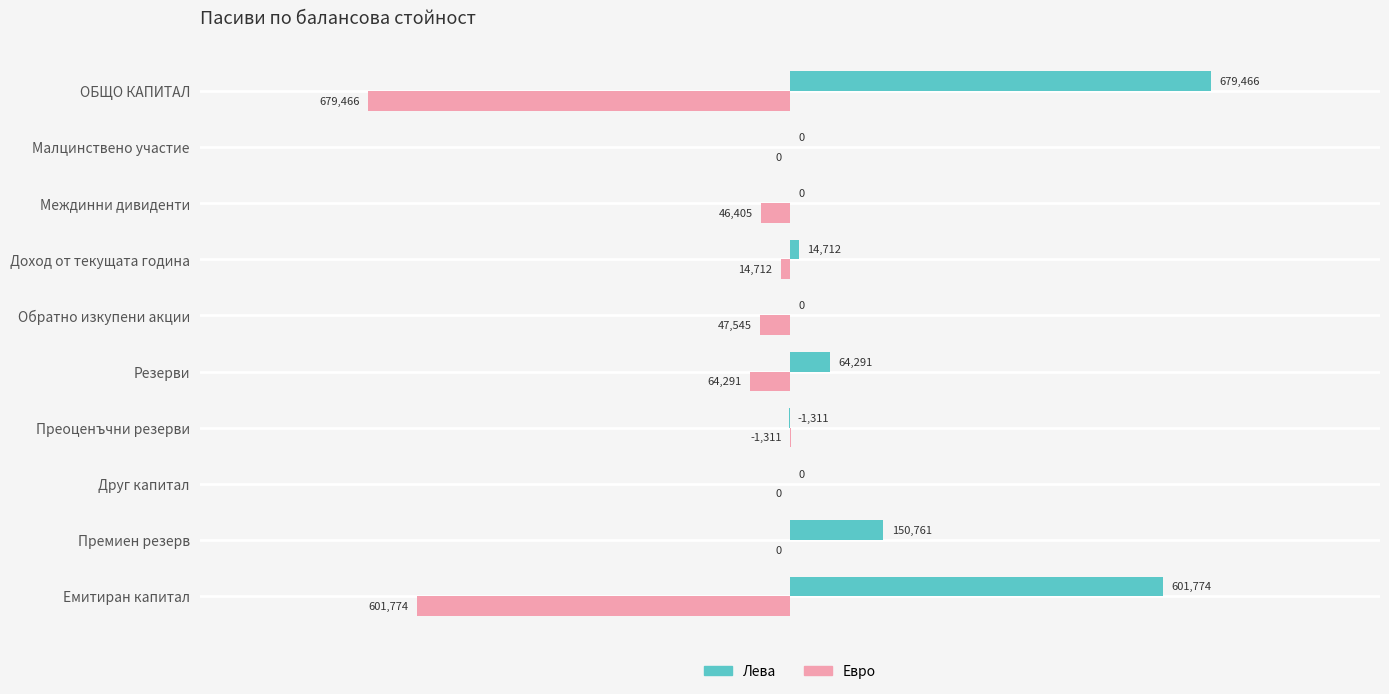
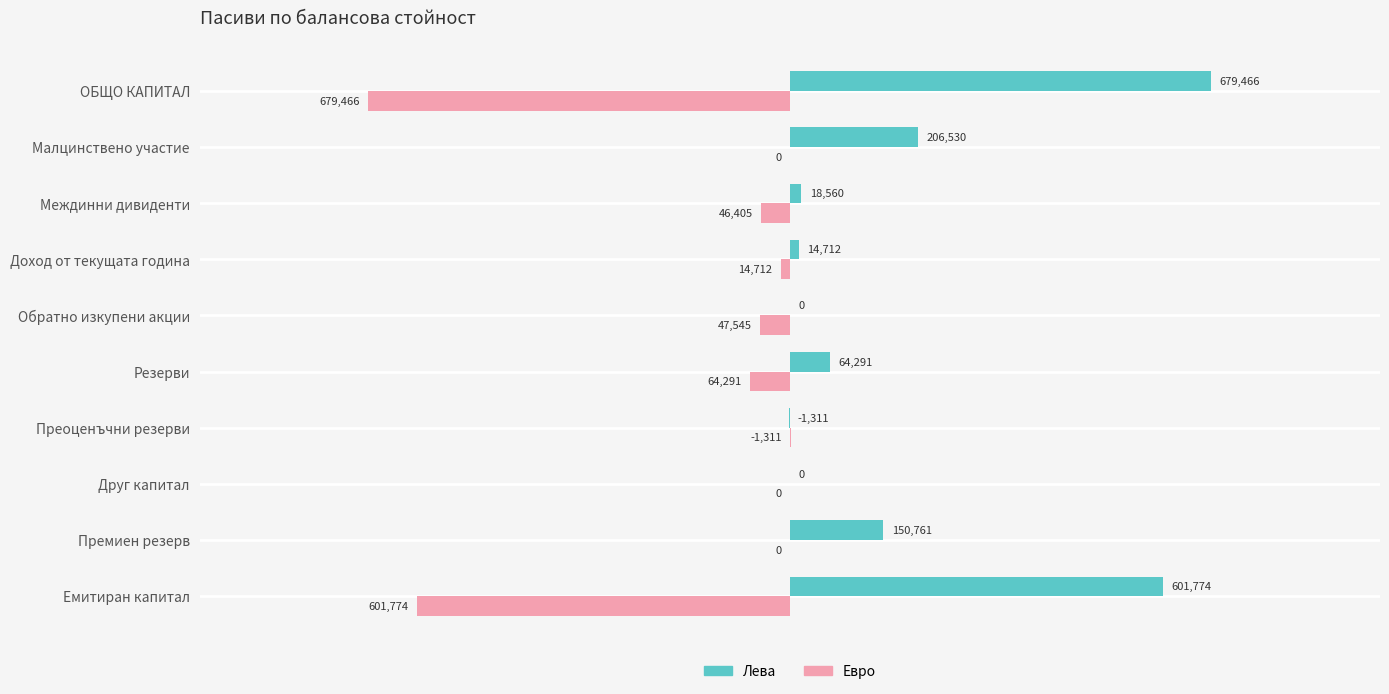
  {
    "Лева": {
-     "Малцинствено участие": "0",
-     "Междинни дивиденти": "0",
+     "Малцинствено участие": "206,530",
+     "Междинни дивиденти": "18,560",
      "Обратно изкупени акции": "0",
      "Друг капитал": "0"
    },
    "Евро": {
      "Малцинствено участие": "0",
      "Друг капитал": "0",
      "Премиен резерв": "0"
    }
  }
